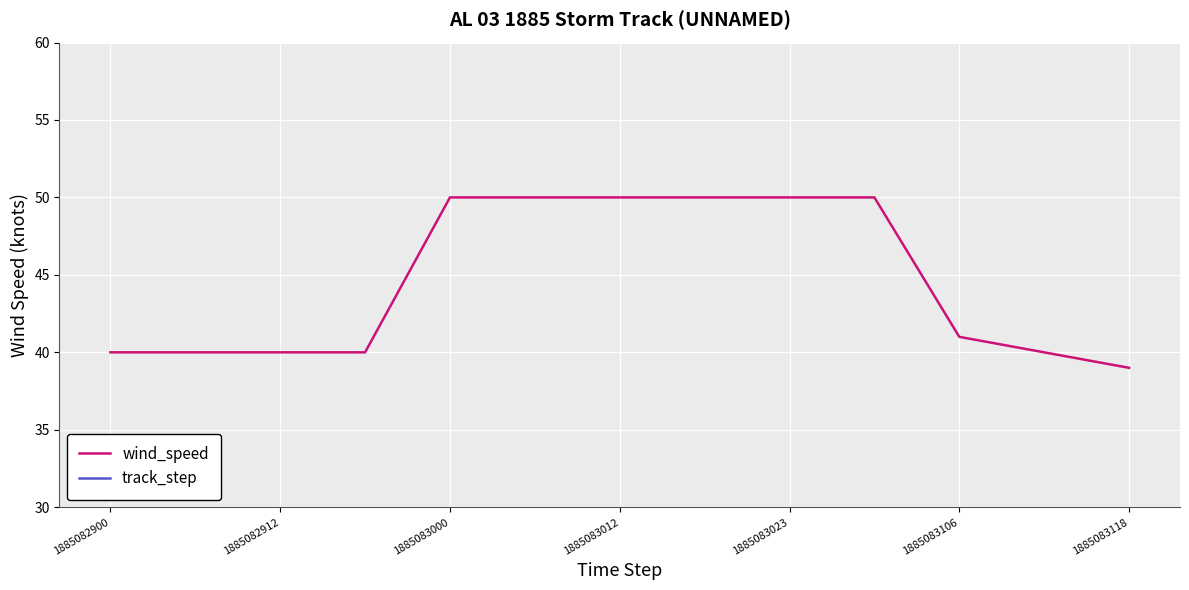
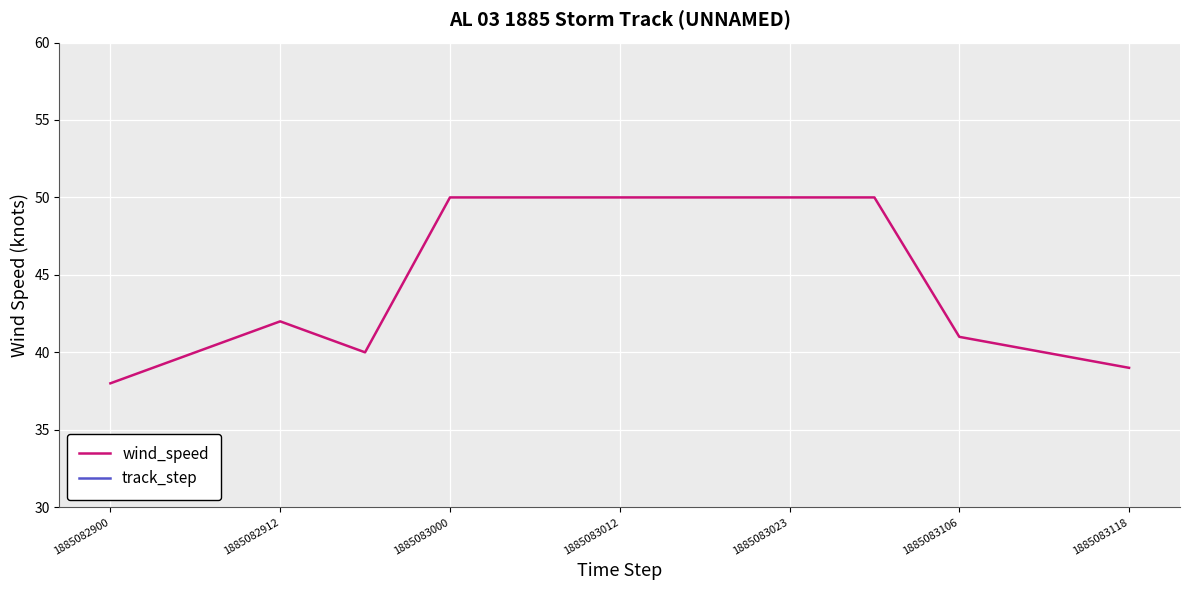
  {
    "wind_speed": {
-     "1885082900": 40,
-     "1885082912": 40,
+     "1885082900": 38,
+     "1885082912": 42,
      "1885083000": 50,
      "1885083012": 50,
      "1885083023": 50,
      "1885083106": 41,
      "1885083118": 39
    }
  }
